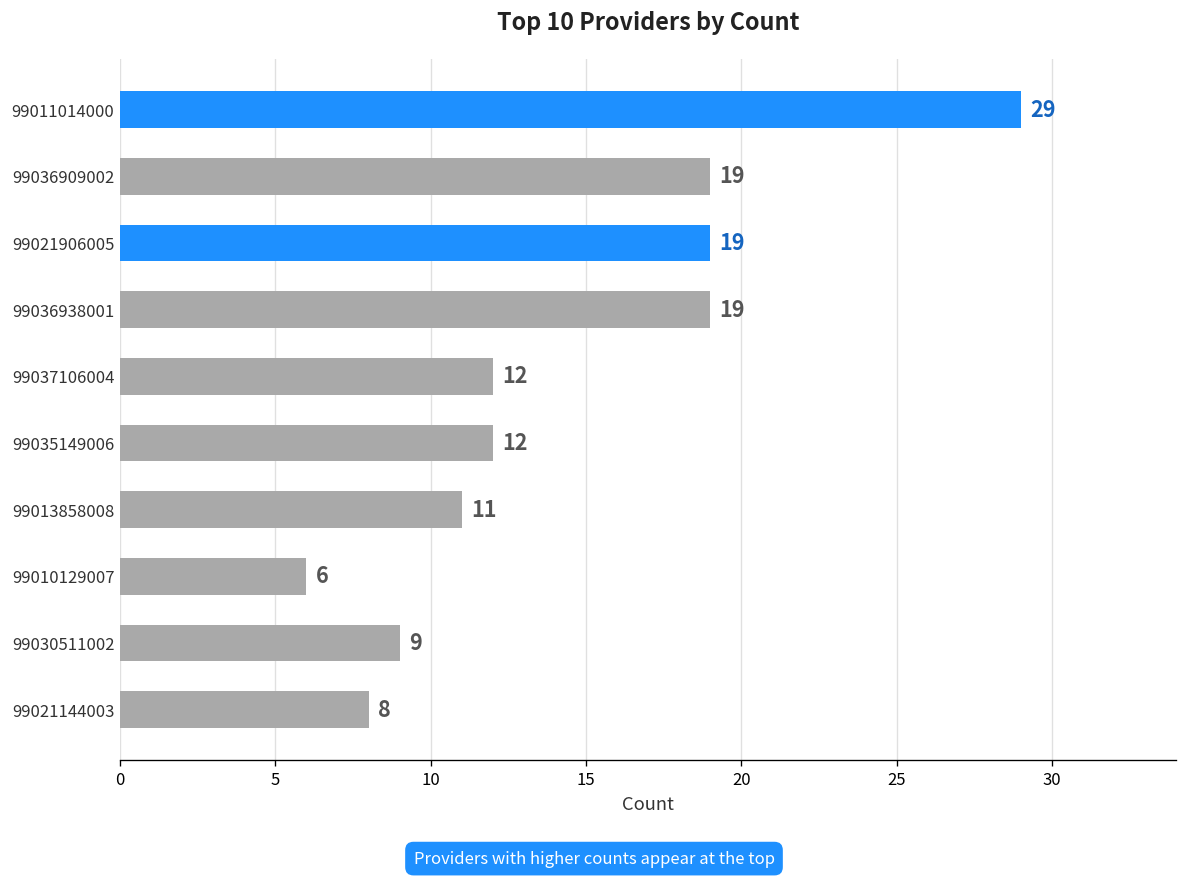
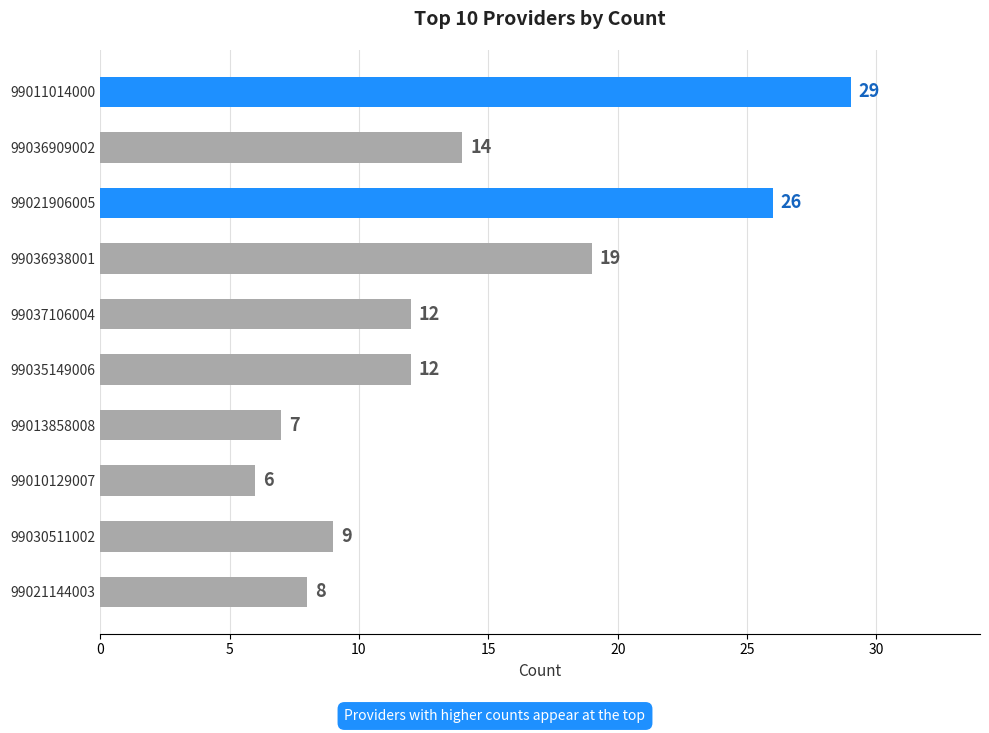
  {
    "99011014000": 29,
-   "99036909002": 19,
-   "99021906005": 19,
+   "99036909002": 14,
+   "99021906005": 26,
    "99036938001": 19,
    "99037106004": 12,
    "99035149006": 12,
-   "99013858008": 11,
+   "99013858008": 7,
    "99010129007": 6,
    "99030511002": 9,
    "99021144003": 8
  }
